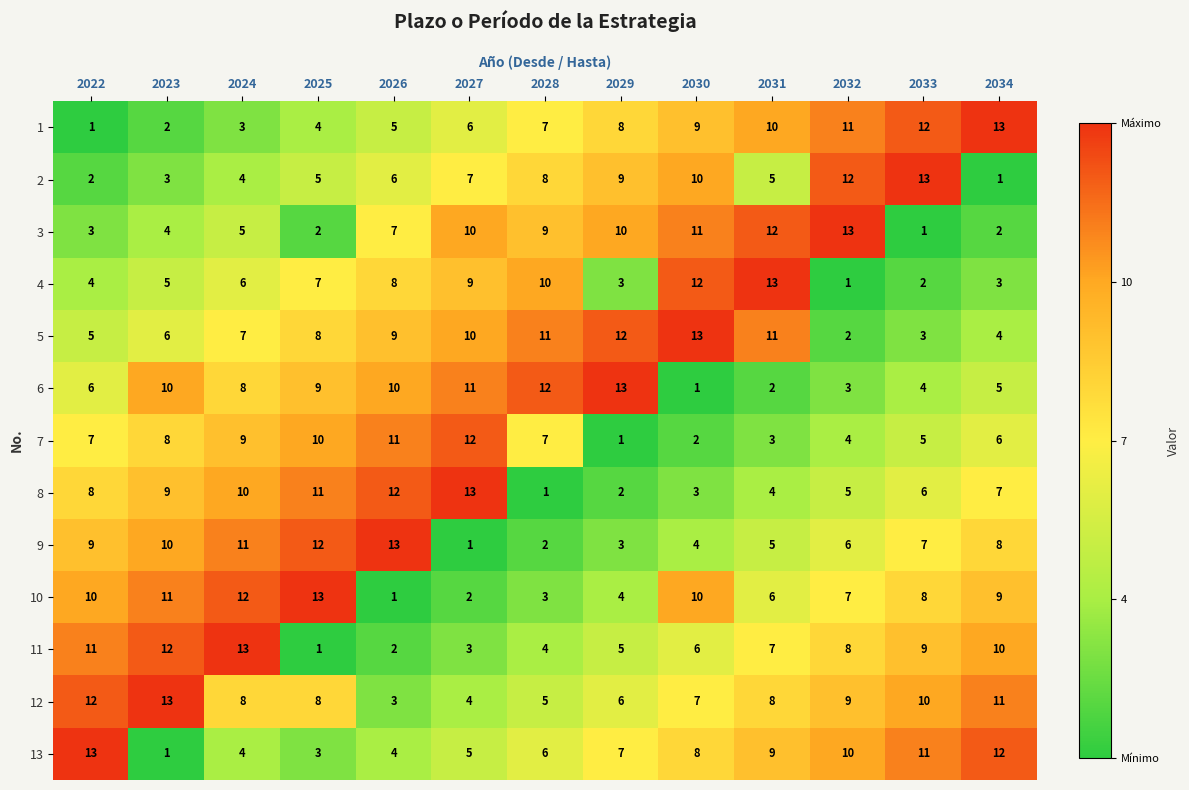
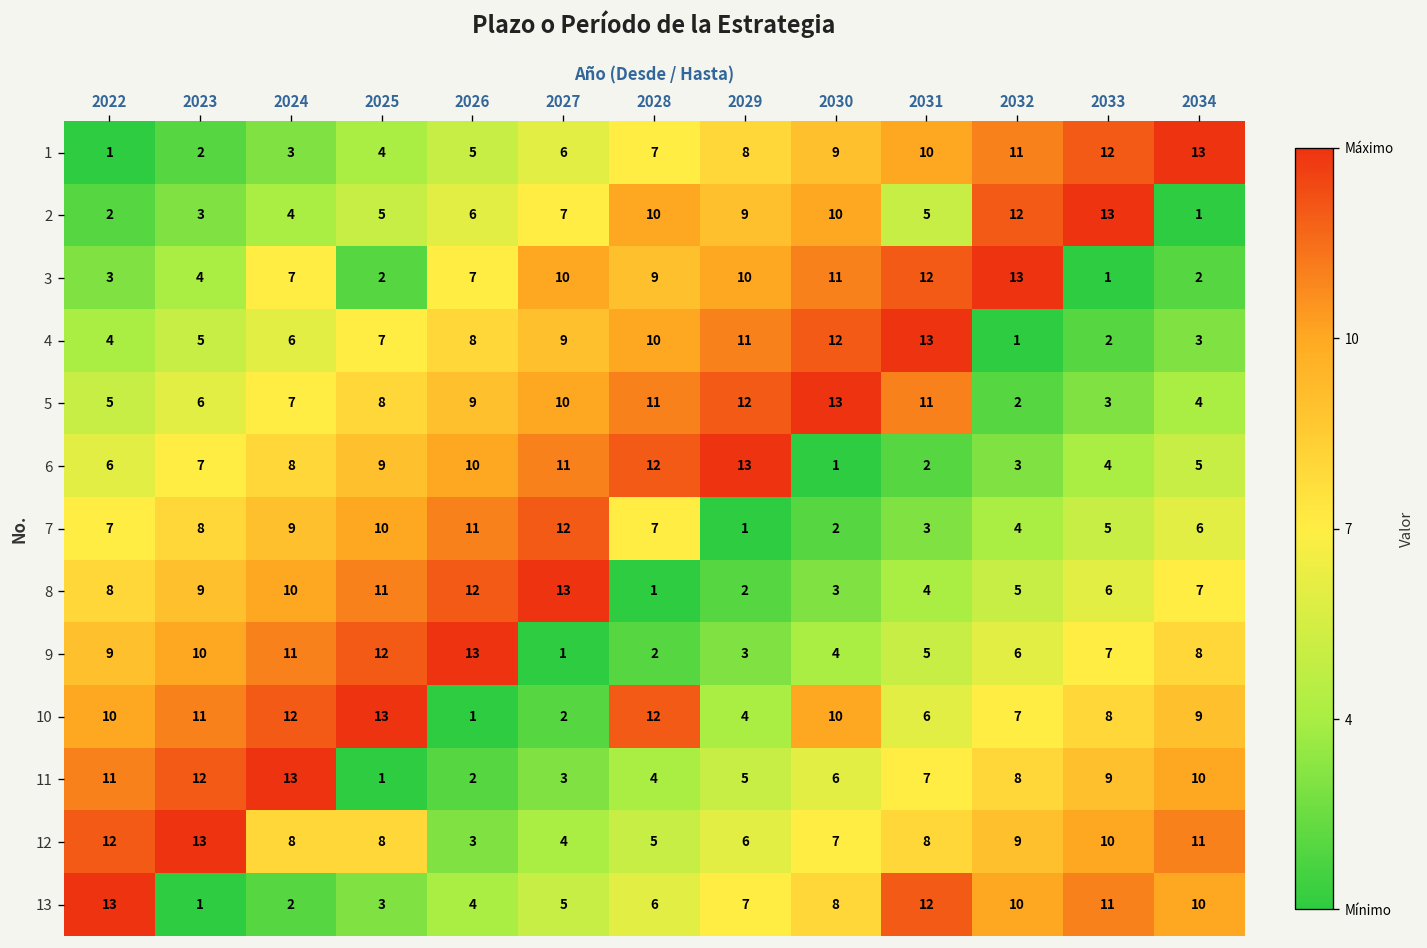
  {
    "1": {
      "2022": 1,
      "2023": 2,
      "2024": 3,
      "2025": 4,
      "2026": 5,
      "2027": 6,
      "2028": 7,
      "2029": 8,
      "2030": 9,
      "2031": 10,
      "2032": 11,
      "2033": 12,
      "2034": 13
    },
    "2": {
      "2022": 2,
      "2023": 3,
      "2024": 4,
      "2025": 5,
      "2026": 6,
      "2027": 7,
-     "2028": 8,
+     "2028": 10,
      "2029": 9,
      "2030": 10,
      "2031": 5,
      "2032": 12,
      "2033": 13,
      "2034": 1
    },
    "3": {
      "2022": 3,
      "2023": 4,
-     "2024": 5,
+     "2024": 7,
      "2025": 2,
      "2026": 7,
      "2027": 10,
      "2028": 9,
      "2029": 10,
      "2030": 11,
      "2031": 12,
      "2032": 13,
      "2033": 1,
      "2034": 2
    },
    "4": {
      "2022": 4,
      "2023": 5,
      "2024": 6,
      "2025": 7,
      "2026": 8,
      "2027": 9,
      "2028": 10,
-     "2029": 3,
+     "2029": 11,
      "2030": 12,
      "2031": 13,
      "2032": 1,
      "2033": 2,
      "2034": 3
    },
    "5": {
      "2022": 5,
      "2023": 6,
      "2024": 7,
      "2025": 8,
      "2026": 9,
      "2027": 10,
      "2028": 11,
      "2029": 12,
      "2030": 13,
      "2031": 11,
      "2032": 2,
      "2033": 3,
      "2034": 4
    },
    "6": {
      "2022": 6,
-     "2023": 10,
+     "2023": 7,
      "2024": 8,
      "2025": 9,
      "2026": 10,
      "2027": 11,
      "2028": 12,
      "2029": 13,
      "2030": 1,
      "2031": 2,
      "2032": 3,
      "2033": 4,
      "2034": 5
    },
    "7": {
      "2022": 7,
      "2023": 8,
      "2024": 9,
      "2025": 10,
      "2026": 11,
      "2027": 12,
      "2028": 7,
      "2029": 1,
      "2030": 2,
      "2031": 3,
      "2032": 4,
      "2033": 5,
      "2034": 6
    },
    "8": {
      "2022": 8,
      "2023": 9,
      "2024": 10,
      "2025": 11,
      "2026": 12,
      "2027": 13,
      "2028": 1,
      "2029": 2,
      "2030": 3,
      "2031": 4,
      "2032": 5,
      "2033": 6,
      "2034": 7
    },
    "9": {
      "2022": 9,
      "2023": 10,
      "2024": 11,
      "2025": 12,
      "2026": 13,
      "2027": 1,
      "2028": 2,
      "2029": 3,
      "2030": 4,
      "2031": 5,
      "2032": 6,
      "2033": 7,
      "2034": 8
    },
    "10": {
      "2022": 10,
      "2023": 11,
      "2024": 12,
      "2025": 13,
      "2026": 1,
      "2027": 2,
-     "2028": 3,
+     "2028": 12,
      "2029": 4,
      "2030": 10,
      "2031": 6,
      "2032": 7,
      "2033": 8,
      "2034": 9
    },
    "11": {
      "2022": 11,
      "2023": 12,
      "2024": 13,
      "2025": 1,
      "2026": 2,
      "2027": 3,
      "2028": 4,
      "2029": 5,
      "2030": 6,
      "2031": 7,
      "2032": 8,
      "2033": 9,
      "2034": 10
    },
    "12": {
      "2022": 12,
      "2023": 13,
      "2024": 8,
      "2025": 8,
      "2026": 3,
      "2027": 4,
      "2028": 5,
      "2029": 6,
      "2030": 7,
      "2031": 8,
      "2032": 9,
      "2033": 10,
      "2034": 11
    },
    "13": {
      "2022": 13,
      "2023": 1,
-     "2024": 4,
+     "2024": 2,
      "2025": 3,
      "2026": 4,
      "2027": 5,
      "2028": 6,
      "2029": 7,
      "2030": 8,
-     "2031": 9,
+     "2031": 12,
      "2032": 10,
      "2033": 11,
-     "2034": 12
+     "2034": 10
    }
  }
